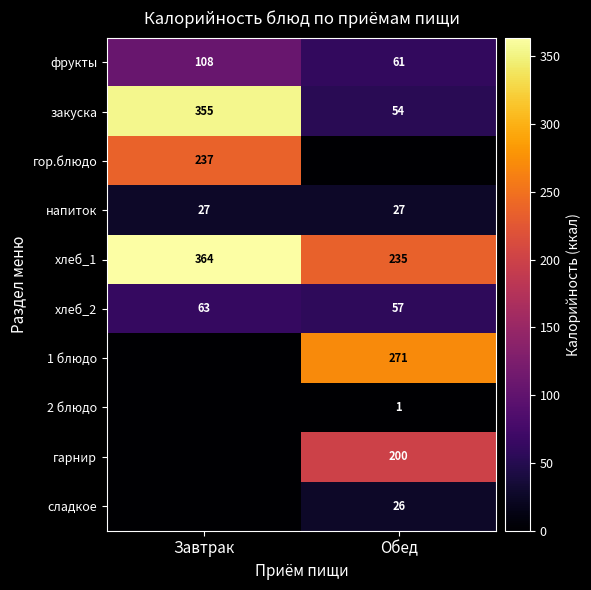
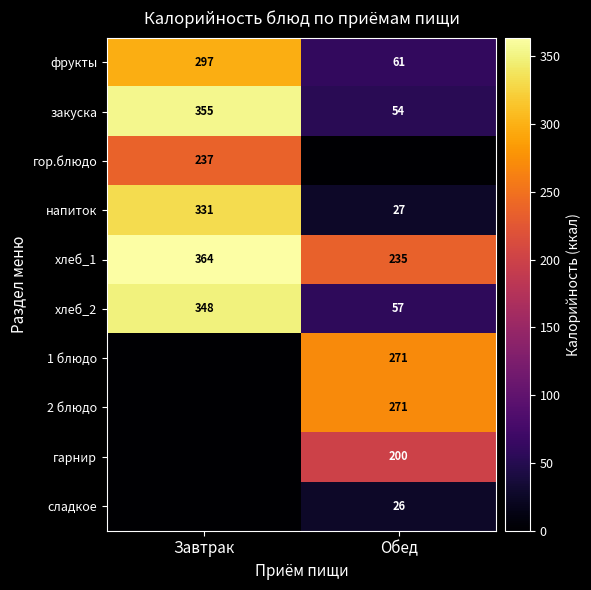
  {
    "фрукты": {
-     "Завтрак": 108,
+     "Завтрак": 297,
      "Обед": 61
    },
    "закуска": {
      "Завтрак": 355,
      "Обед": 54
    },
    "гор.блюдо": {
      "Завтрак": 237
    },
    "напиток": {
-     "Завтрак": 27,
+     "Завтрак": 331,
      "Обед": 27
    },
    "хлеб_1": {
      "Завтрак": 364,
      "Обед": 235
    },
    "хлеб_2": {
-     "Завтрак": 63,
+     "Завтрак": 348,
      "Обед": 57
    },
    "1 блюдо": {
      "Обед": 271
    },
    "2 блюдо": {
-     "Обед": 1
+     "Обед": 271
    },
    "гарнир": {
      "Обед": 200
    },
    "сладкое": {
      "Обед": 26
    }
  }
